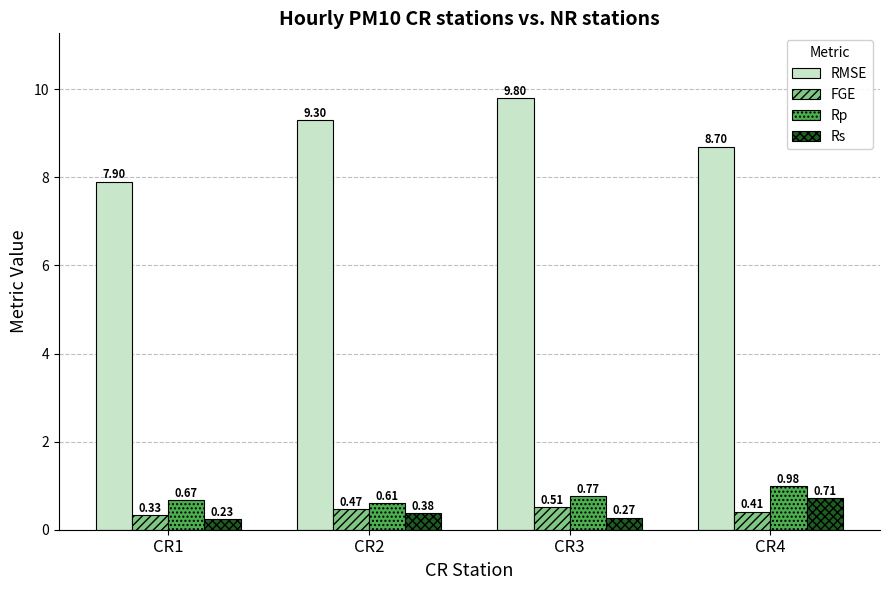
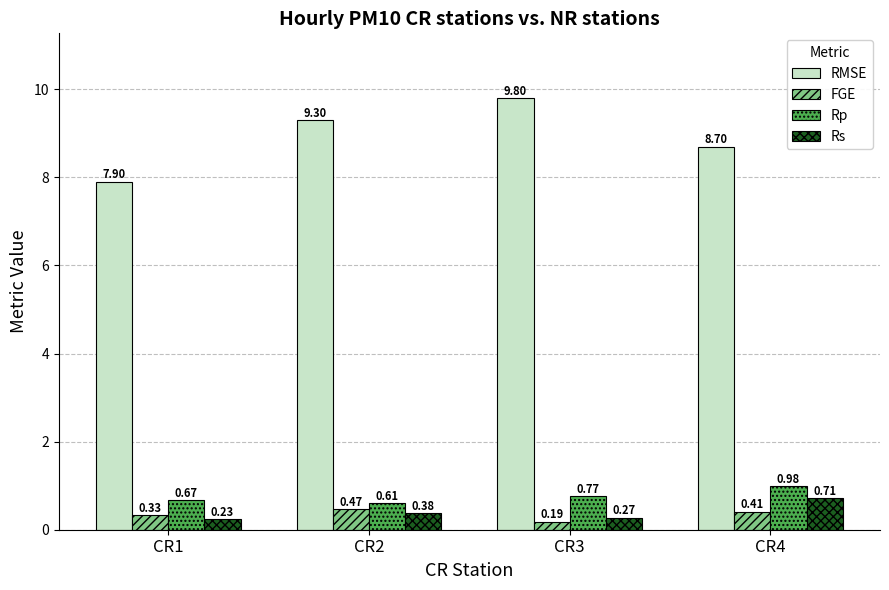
  {
    "RMSE": {
      "CR1": 7.90,
      "CR2": 9.30,
      "CR3": 9.80,
      "CR4": 8.70
    },
    "FGE": {
      "CR1": 0.33,
      "CR2": 0.47,
-     "CR3": 0.51,
+     "CR3": 0.19,
      "CR4": 0.41
    },
    "Rp": {
      "CR1": 0.67,
      "CR2": 0.61,
      "CR3": 0.77,
      "CR4": 0.98
    },
    "Rs": {
      "CR1": 0.23,
      "CR2": 0.38,
      "CR3": 0.27,
      "CR4": 0.71
    }
  }
